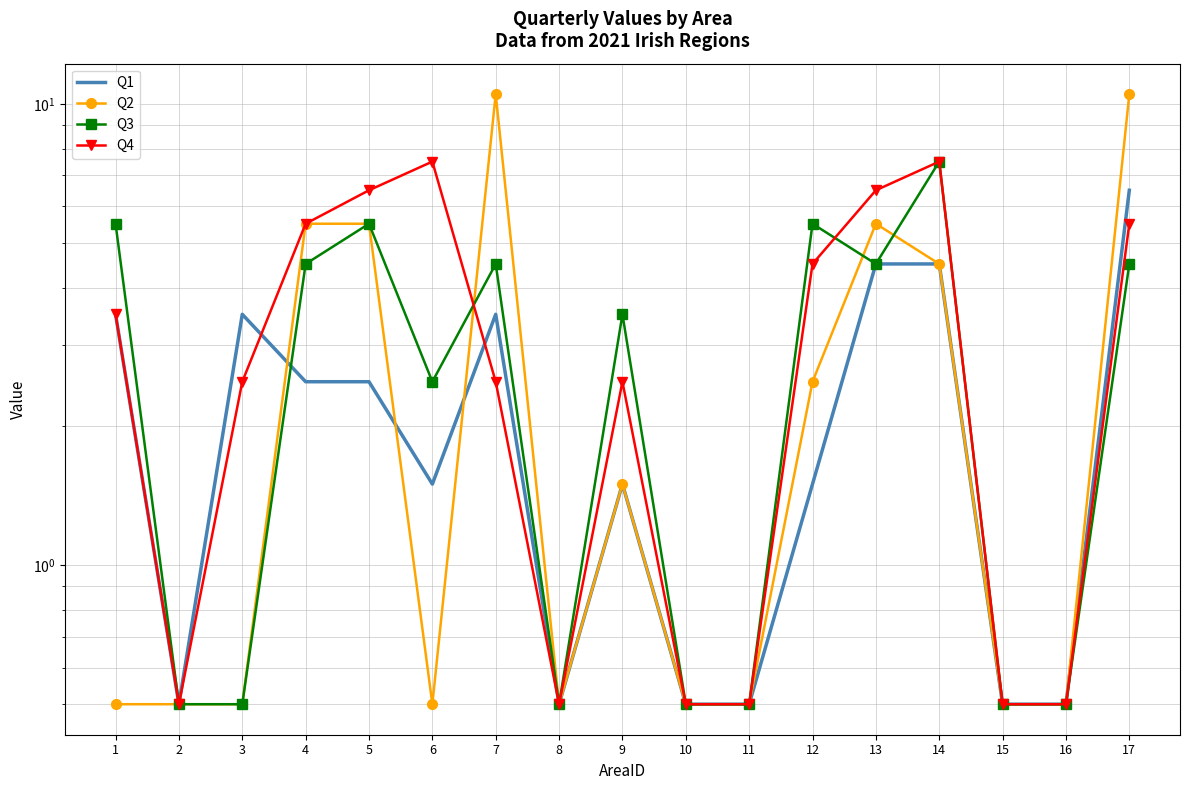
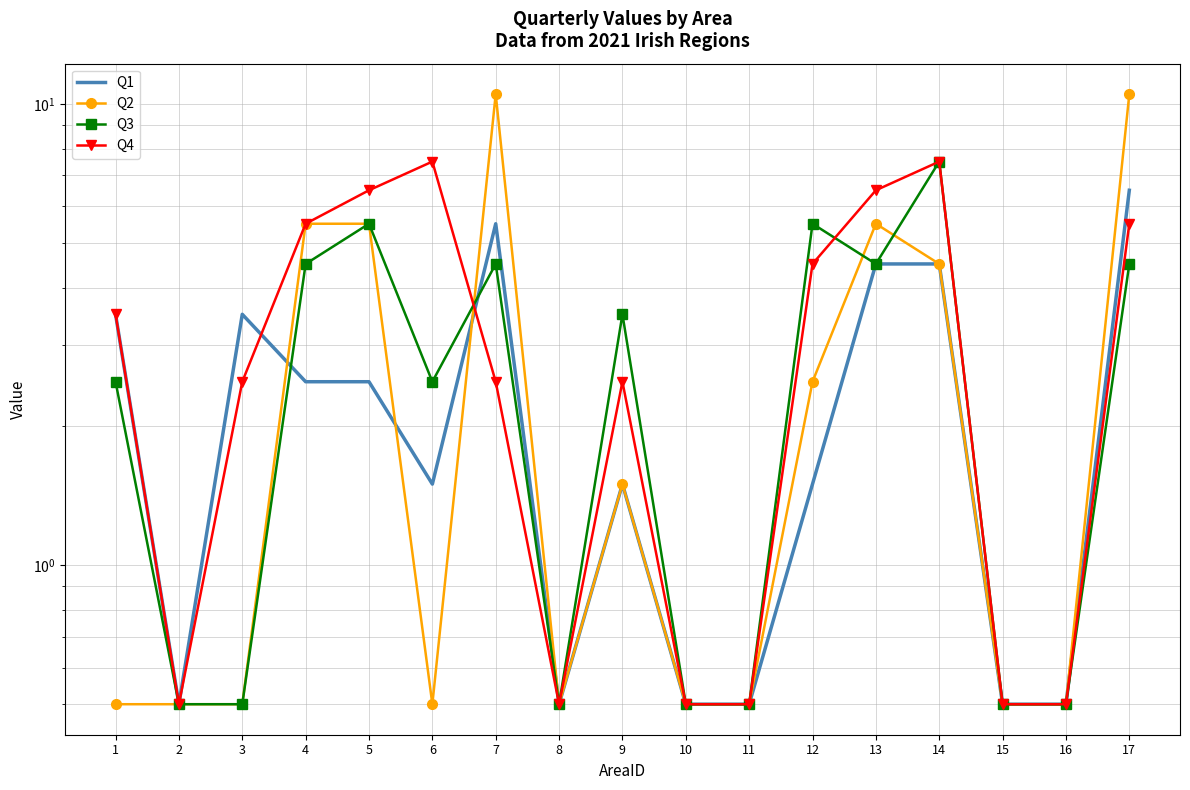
  {
    "Q1": {
      "3": 3.5,
      "4": 2.5,
      "5": 2.5,
      "6": 1.5,
-     "7": 3.5,
+     "7": 5.5,
      "12": 1.5,
      "17": 6.5
    },
    "Q2": {
      "1": 0.5,
      "6": 0.5,
      "7": 10.5,
      "12": 2.5,
      "13": 5.5,
      "17": 10.5
    },
    "Q3": {
-     "1": 5.5,
+     "1": 2.5,
      "4": 4.5,
      "6": 2.5,
      "7": 4.5,
      "9": 3.5,
      "12": 5.5,
      "17": 4.5
    },
    "Q4": {
      "3": 2.5,
      "5": 6.5,
      "6": 7.5,
      "7": 2.5,
      "9": 2.5,
      "12": 4.5,
      "13": 6.5,
      "17": 5.5
    }
  }
